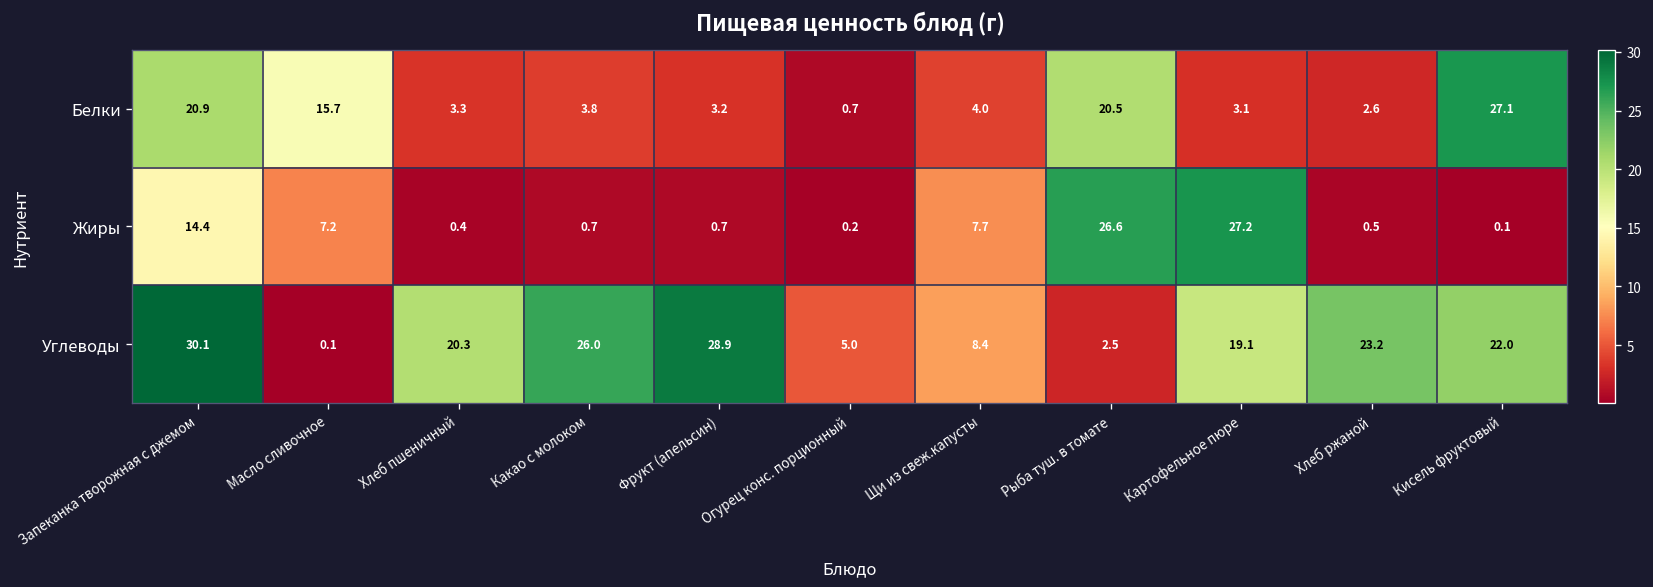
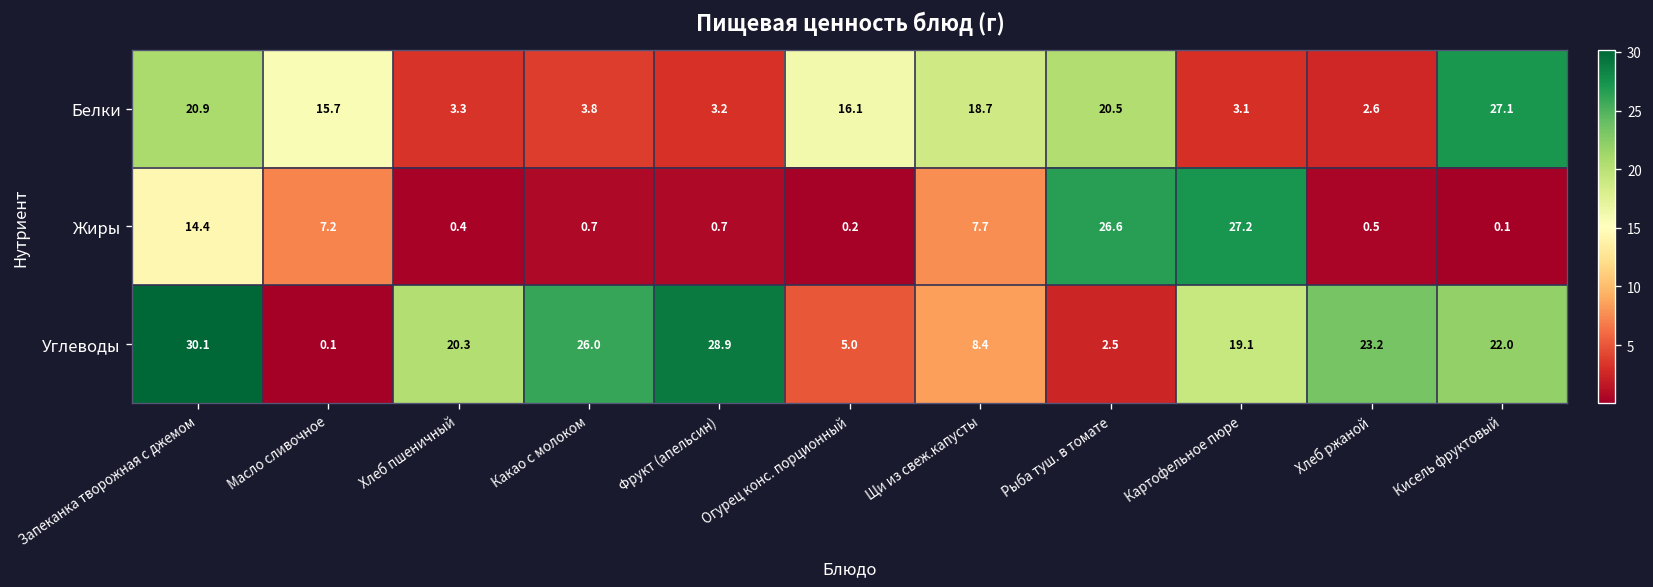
  {
    "Белки": {
      "Запеканка творожная с джемом": 20.9,
      "Масло сливочное": 15.7,
      "Хлеб пшеничный": 3.3,
      "Какао с молоком": 3.8,
      "Фрукт (апельсин)": 3.2,
-     "Огурец конс. порционный": 0.7,
-     "Щи из свеж.капусты": 4.0,
+     "Огурец конс. порционный": 16.1,
+     "Щи из свеж.капусты": 18.7,
      "Рыба туш. в томате": 20.5,
      "Картофельное пюре": 3.1,
      "Хлеб ржаной": 2.6,
      "Кисель фруктовый": 27.1
    },
    "Жиры": {
      "Запеканка творожная с джемом": 14.4,
      "Масло сливочное": 7.2,
      "Хлеб пшеничный": 0.4,
      "Какао с молоком": 0.7,
      "Фрукт (апельсин)": 0.7,
      "Огурец конс. порционный": 0.2,
      "Щи из свеж.капусты": 7.7,
      "Рыба туш. в томате": 26.6,
      "Картофельное пюре": 27.2,
      "Хлеб ржаной": 0.5,
      "Кисель фруктовый": 0.1
    },
    "Углеводы": {
      "Запеканка творожная с джемом": 30.1,
      "Масло сливочное": 0.1,
      "Хлеб пшеничный": 20.3,
      "Какао с молоком": 26.0,
      "Фрукт (апельсин)": 28.9,
      "Огурец конс. порционный": 5.0,
      "Щи из свеж.капусты": 8.4,
      "Рыба туш. в томате": 2.5,
      "Картофельное пюре": 19.1,
      "Хлеб ржаной": 23.2,
      "Кисель фруктовый": 22.0
    }
  }
